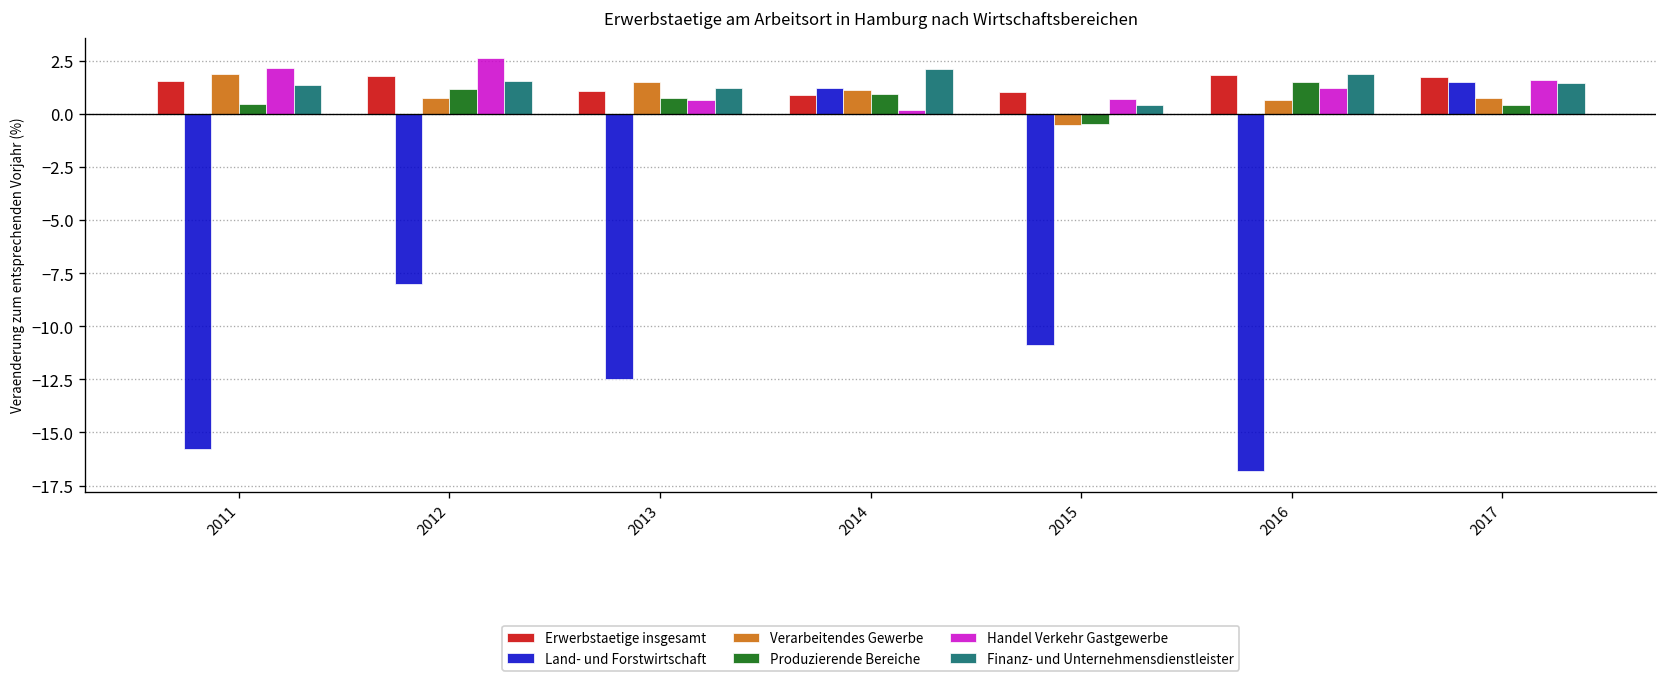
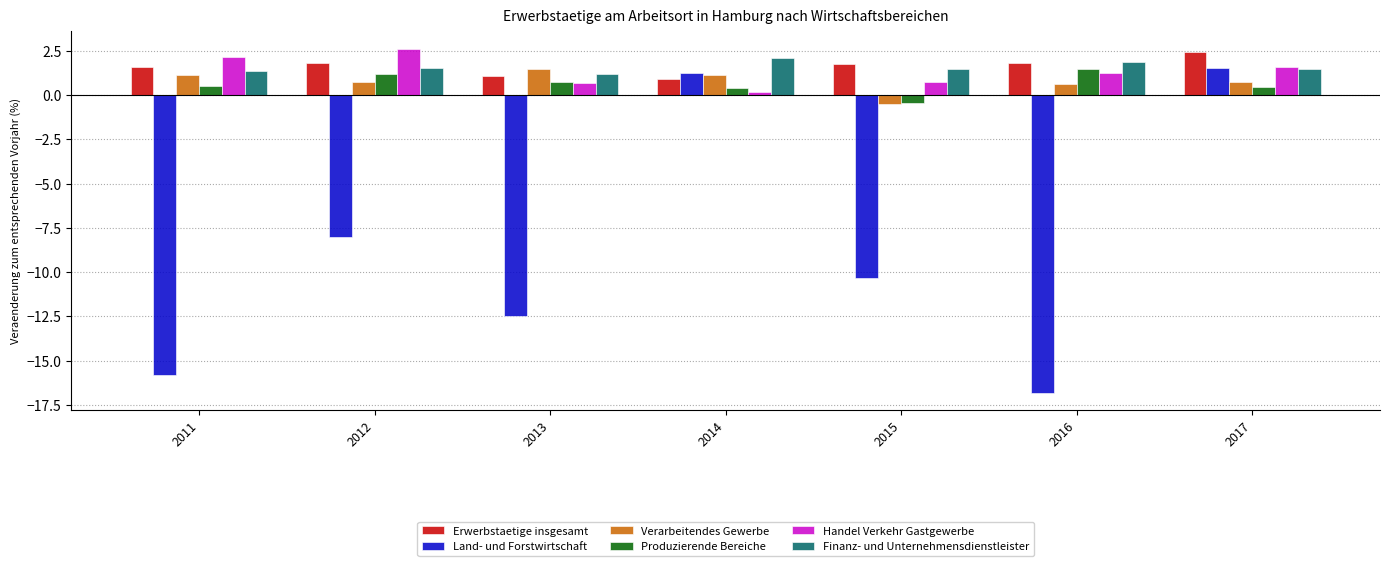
  {
    "Erwerbstaetige insgesamt": {
      "2011": 1.6,
      "2012": 1.8,
      "2013": 1.1,
      "2014": 0.9,
-     "2015": 1.0,
+     "2015": 1.8,
      "2016": 1.8,
-     "2017": 1.7
+     "2017": 2.4
    },
    "Land- und Forstwirtschaft": {
      "2011": -15.8,
      "2012": -8.0,
      "2013": -12.5,
      "2014": 1.2,
-     "2015": -10.9,
+     "2015": -10.4,
      "2016": -16.8,
      "2017": 1.5
    },
    "Verarbeitendes Gewerbe": {
-     "2011": 1.9,
+     "2011": 1.1,
      "2012": 0.8,
      "2013": 1.5,
      "2014": 1.1,
      "2015": -0.5,
      "2016": 0.6,
      "2017": 0.7
    },
    "Produzierende Bereiche": {
      "2011": 0.5,
      "2012": 1.2,
      "2013": 0.7,
-     "2014": 0.9,
+     "2014": 0.4,
      "2015": -0.5,
      "2016": 1.5,
      "2017": 0.4
    },
    "Handel Verkehr Gastgewerbe": {
      "2011": 2.2,
      "2012": 2.6,
      "2013": 0.7,
      "2014": 0.2,
      "2015": 0.7,
      "2016": 1.2,
      "2017": 1.6
    },
    "Finanz- und Unternehmensdienstleister": {
      "2011": 1.4,
      "2012": 1.5,
      "2013": 1.2,
      "2014": 2.1,
-     "2015": 0.4,
+     "2015": 1.5,
      "2016": 1.9,
      "2017": 1.5
    }
  }
